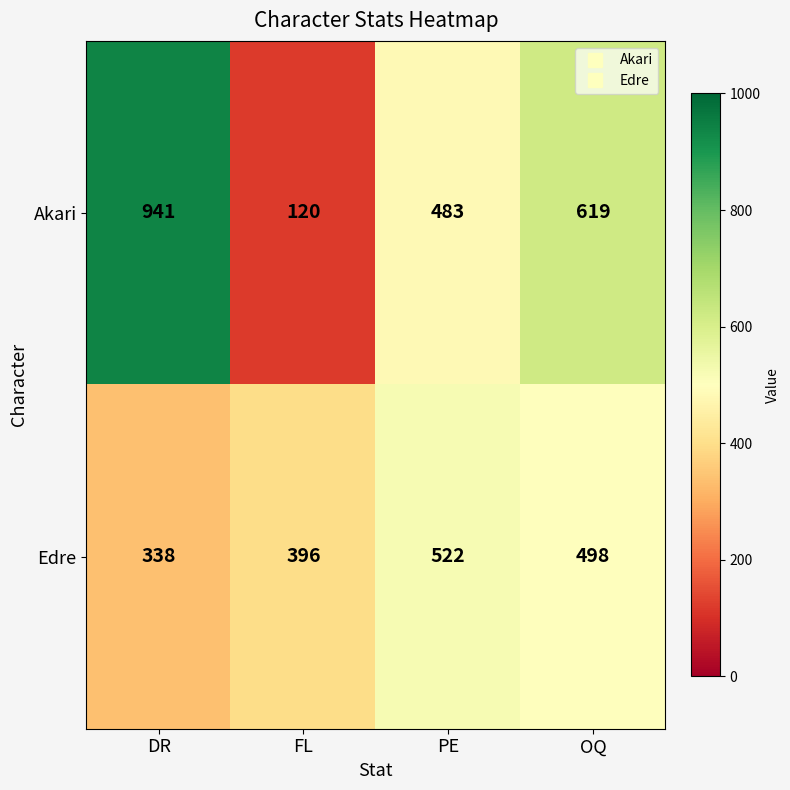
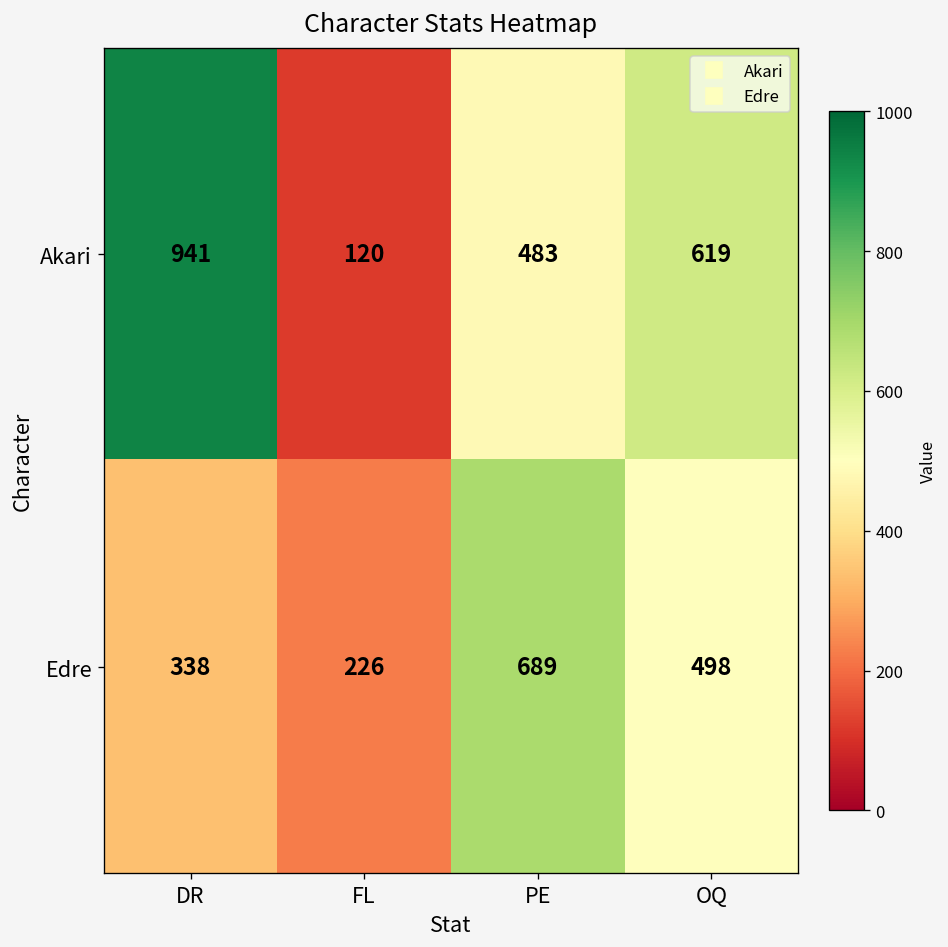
  {
    "Akari": {
      "DR": 941,
      "FL": 120,
      "PE": 483,
      "OQ": 619
    },
    "Edre": {
      "DR": 338,
-     "FL": 396,
-     "PE": 522,
+     "FL": 226,
+     "PE": 689,
      "OQ": 498
    }
  }
